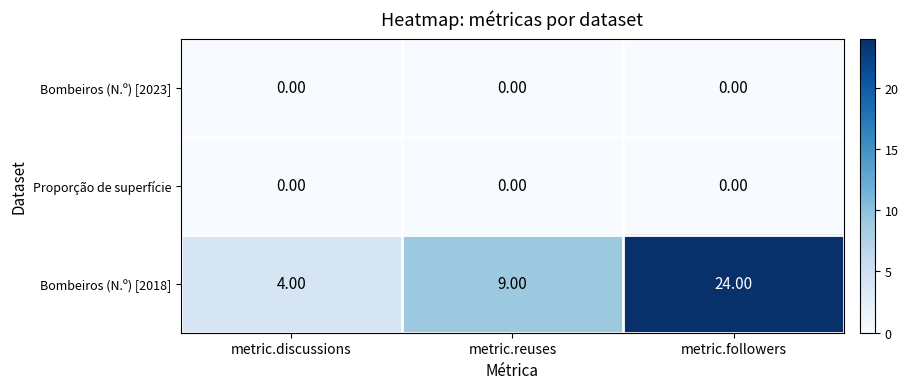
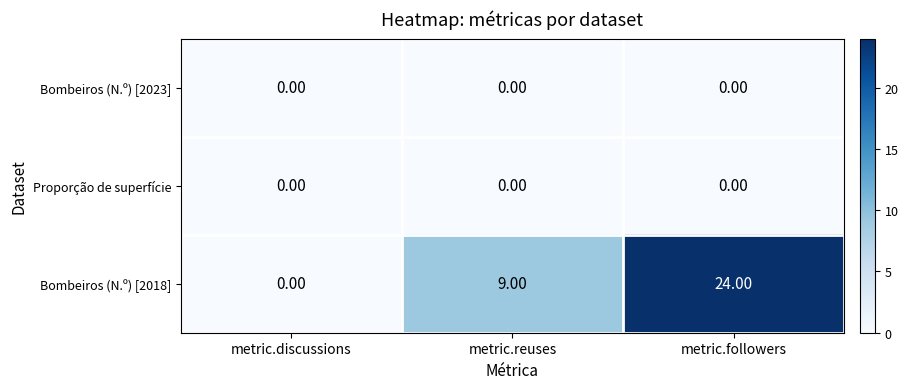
  {
    "Bombeiros (N.º) [2023]": {
      "metric.discussions": 0.00,
      "metric.reuses": 0.00,
      "metric.followers": 0.00
    },
    "Proporção de superfície": {
      "metric.discussions": 0.00,
      "metric.reuses": 0.00,
      "metric.followers": 0.00
    },
    "Bombeiros (N.º) [2018]": {
-     "metric.discussions": 4.00,
+     "metric.discussions": 0.00,
      "metric.reuses": 9.00,
      "metric.followers": 24.00
    }
  }
